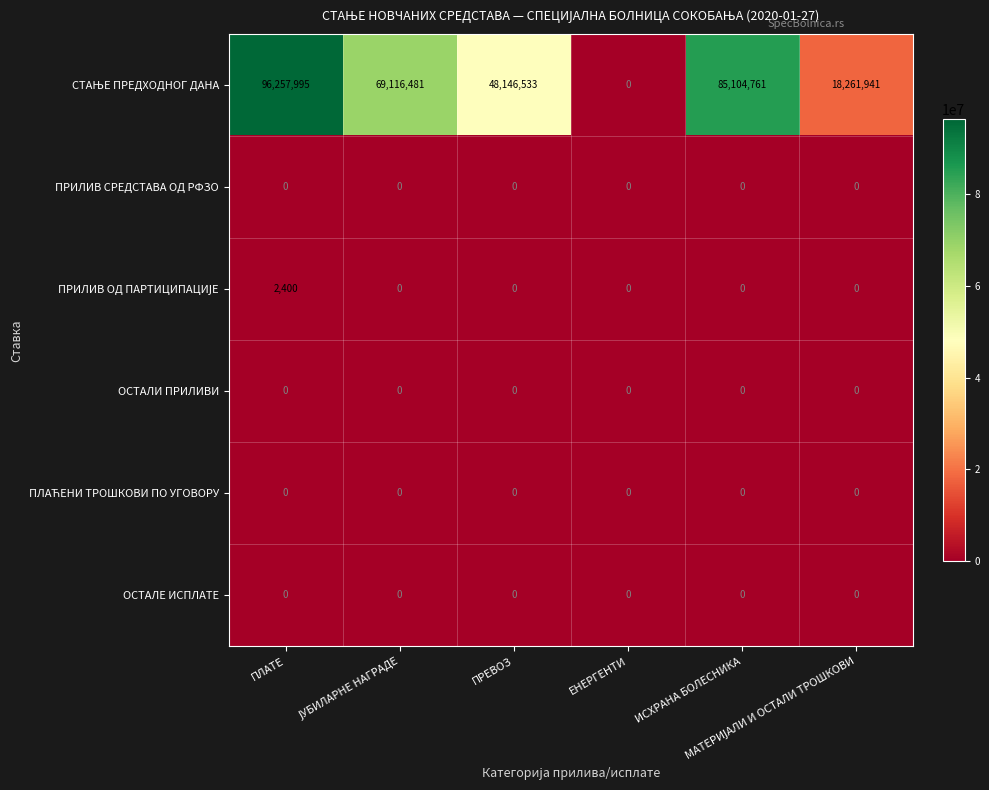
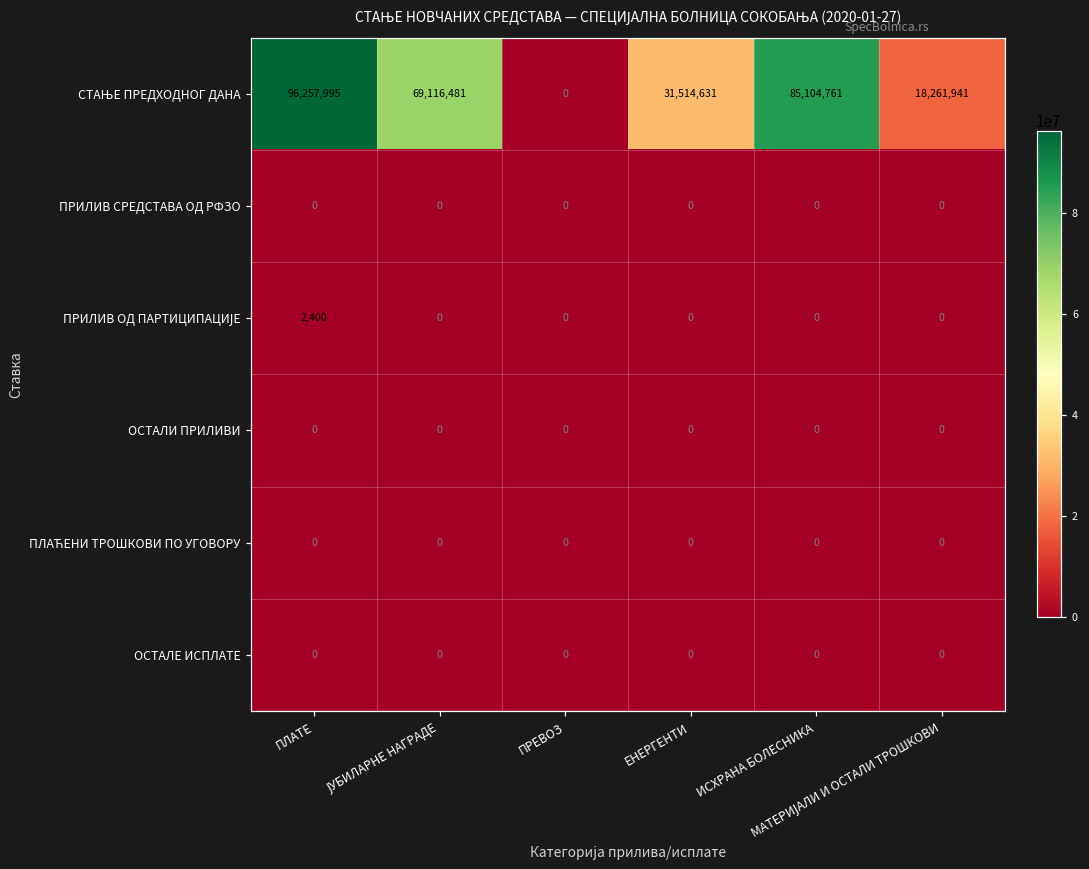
  {
    "СТАЊЕ ПРЕДХОДНОГ ДАНА": {
      "ПЛАТЕ": "96,257,995",
      "ЈУБИЛАРНЕ НАГРАДЕ": "69,116,481",
-     "ПРЕВОЗ": "48,146,533",
-     "ЕНЕРГЕНТИ": "0",
+     "ПРЕВОЗ": "0",
+     "ЕНЕРГЕНТИ": "31,514,631",
      "ИСХРАНА БОЛЕСНИКА": "85,104,761",
      "МАТЕРИЈАЛИ И ОСТАЛИ ТРОШКОВИ": "18,261,941"
    },
    "ПРИЛИВ СРЕДСТАВА ОД РФЗО": {
      "ПЛАТЕ": "0",
      "ЈУБИЛАРНЕ НАГРАДЕ": "0",
      "ПРЕВОЗ": "0",
      "ЕНЕРГЕНТИ": "0",
      "ИСХРАНА БОЛЕСНИКА": "0",
      "МАТЕРИЈАЛИ И ОСТАЛИ ТРОШКОВИ": "0"
    },
    "ПРИЛИВ ОД ПАРТИЦИПАЦИЈЕ": {
      "ПЛАТЕ": "2,400",
      "ЈУБИЛАРНЕ НАГРАДЕ": "0",
      "ПРЕВОЗ": "0",
      "ЕНЕРГЕНТИ": "0",
      "ИСХРАНА БОЛЕСНИКА": "0",
      "МАТЕРИЈАЛИ И ОСТАЛИ ТРОШКОВИ": "0"
    },
    "ОСТАЛИ ПРИЛИВИ": {
      "ПЛАТЕ": "0",
      "ЈУБИЛАРНЕ НАГРАДЕ": "0",
      "ПРЕВОЗ": "0",
      "ЕНЕРГЕНТИ": "0",
      "ИСХРАНА БОЛЕСНИКА": "0",
      "МАТЕРИЈАЛИ И ОСТАЛИ ТРОШКОВИ": "0"
    },
    "ПЛАЋЕНИ ТРОШКОВИ ПО УГОВОРУ": {
      "ПЛАТЕ": "0",
      "ЈУБИЛАРНЕ НАГРАДЕ": "0",
      "ПРЕВОЗ": "0",
      "ЕНЕРГЕНТИ": "0",
      "ИСХРАНА БОЛЕСНИКА": "0",
      "МАТЕРИЈАЛИ И ОСТАЛИ ТРОШКОВИ": "0"
    },
    "ОСТАЛЕ ИСПЛАТЕ": {
      "ПЛАТЕ": "0",
      "ЈУБИЛАРНЕ НАГРАДЕ": "0",
      "ПРЕВОЗ": "0",
      "ЕНЕРГЕНТИ": "0",
      "ИСХРАНА БОЛЕСНИКА": "0",
      "МАТЕРИЈАЛИ И ОСТАЛИ ТРОШКОВИ": "0"
    }
  }
